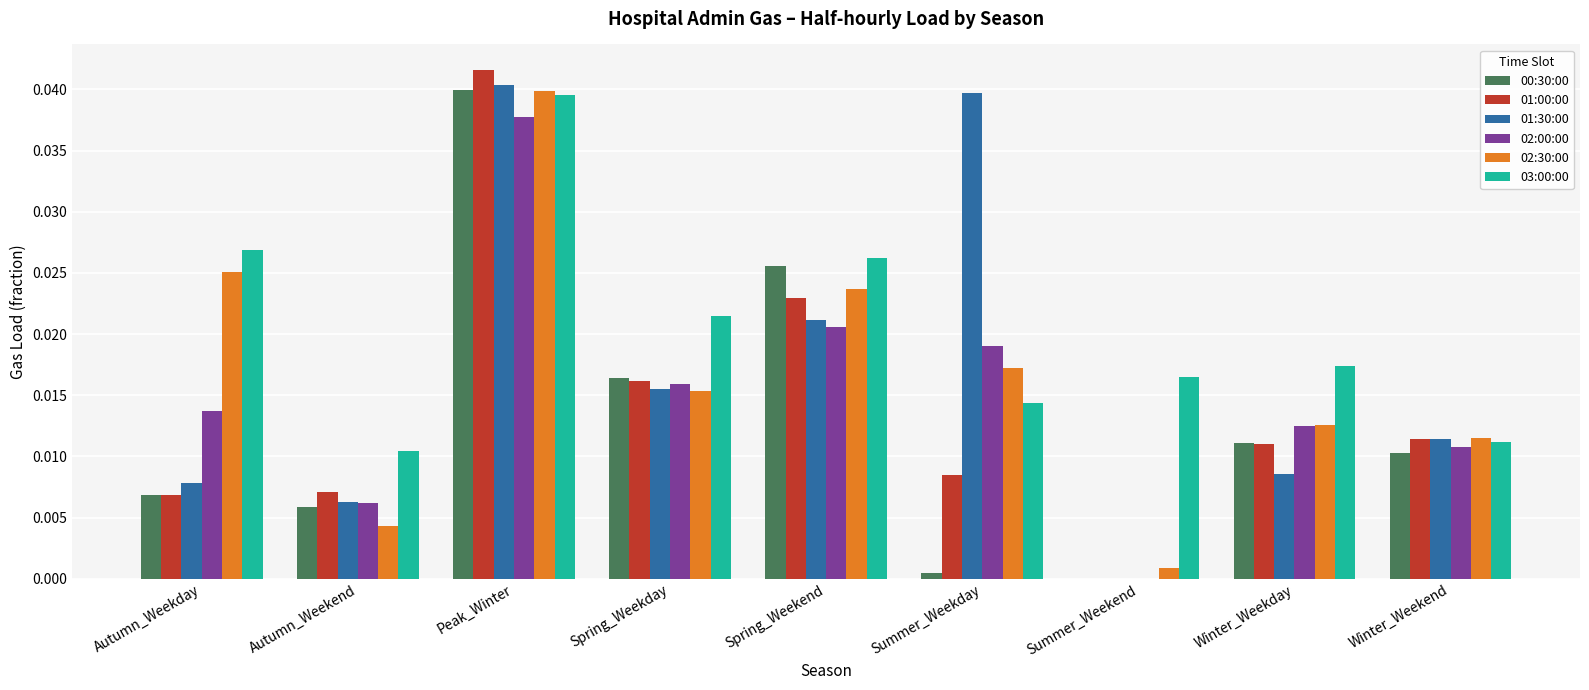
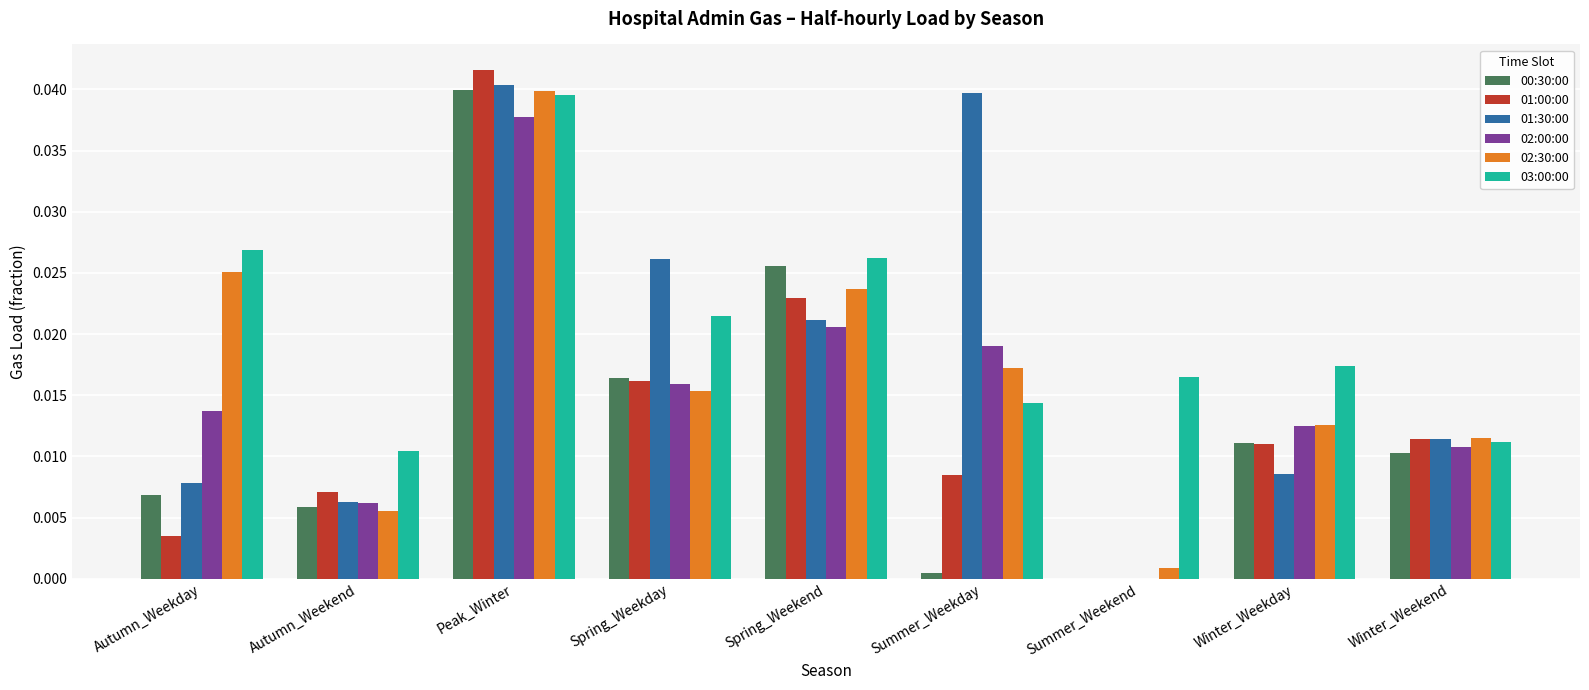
  {
    "00:30:00": {
      "Autumn_Weekday": 0.0068,
      "Autumn_Weekend": 0.0058,
      "Peak_Winter": 0.0400,
      "Spring_Weekday": 0.0164,
      "Spring_Weekend": 0.0256,
      "Summer_Weekday": 0.0005,
      "Summer_Weekend": 0.0000,
      "Winter_Weekday": 0.0111,
      "Winter_Weekend": 0.0102
    },
    "01:00:00": {
-     "Autumn_Weekday": 0.0069,
+     "Autumn_Weekday": 0.0035,
      "Autumn_Weekend": 0.0071,
      "Peak_Winter": 0.0416,
      "Spring_Weekday": 0.0161,
      "Spring_Weekend": 0.0229,
      "Summer_Weekday": 0.0084,
      "Summer_Weekend": 0.0000,
      "Winter_Weekday": 0.0110,
      "Winter_Weekend": 0.0114
    },
    "01:30:00": {
      "Autumn_Weekday": 0.0078,
      "Autumn_Weekend": 0.0063,
      "Peak_Winter": 0.0404,
-     "Spring_Weekday": 0.0155,
+     "Spring_Weekday": 0.0262,
      "Spring_Weekend": 0.0211,
      "Summer_Weekday": 0.0397,
      "Summer_Weekend": 0.0000,
      "Winter_Weekday": 0.0085,
      "Winter_Weekend": 0.0114
    },
    "02:00:00": {
      "Autumn_Weekday": 0.0137,
      "Autumn_Weekend": 0.0062,
      "Peak_Winter": 0.0377,
      "Spring_Weekday": 0.0159,
      "Spring_Weekend": 0.0206,
      "Summer_Weekday": 0.0190,
      "Summer_Weekend": 0.0000,
      "Winter_Weekday": 0.0125,
      "Winter_Weekend": 0.0108
    },
    "02:30:00": {
      "Autumn_Weekday": 0.0251,
-     "Autumn_Weekend": 0.0043,
+     "Autumn_Weekend": 0.0055,
      "Peak_Winter": 0.0399,
      "Spring_Weekday": 0.0153,
      "Spring_Weekend": 0.0236,
      "Summer_Weekday": 0.0173,
      "Summer_Weekend": 0.0009,
      "Winter_Weekday": 0.0126,
      "Winter_Weekend": 0.0115
    },
    "03:00:00": {
      "Autumn_Weekday": 0.0269,
      "Autumn_Weekend": 0.0104,
      "Peak_Winter": 0.0395,
      "Spring_Weekday": 0.0215,
      "Spring_Weekend": 0.0262,
      "Summer_Weekday": 0.0143,
      "Summer_Weekend": 0.0165,
      "Winter_Weekday": 0.0174,
      "Winter_Weekend": 0.0112
    }
  }
